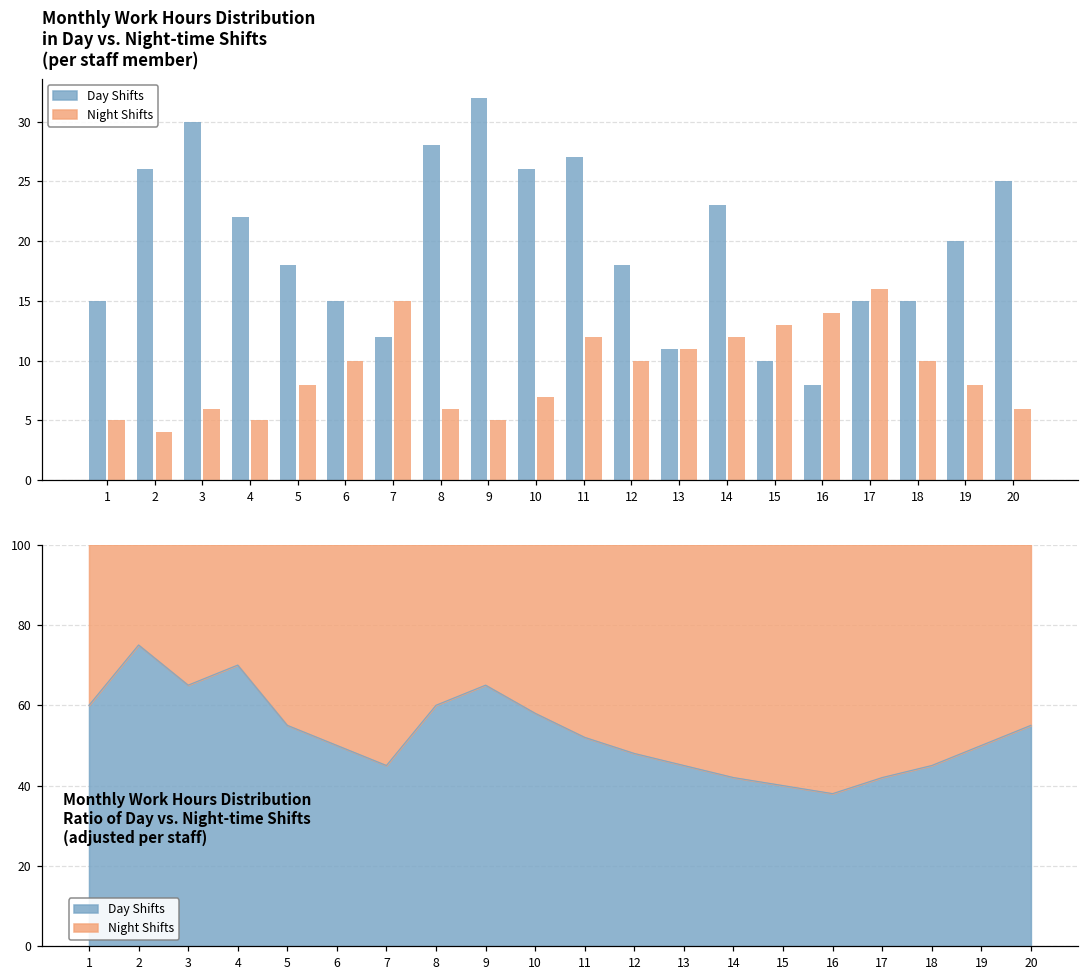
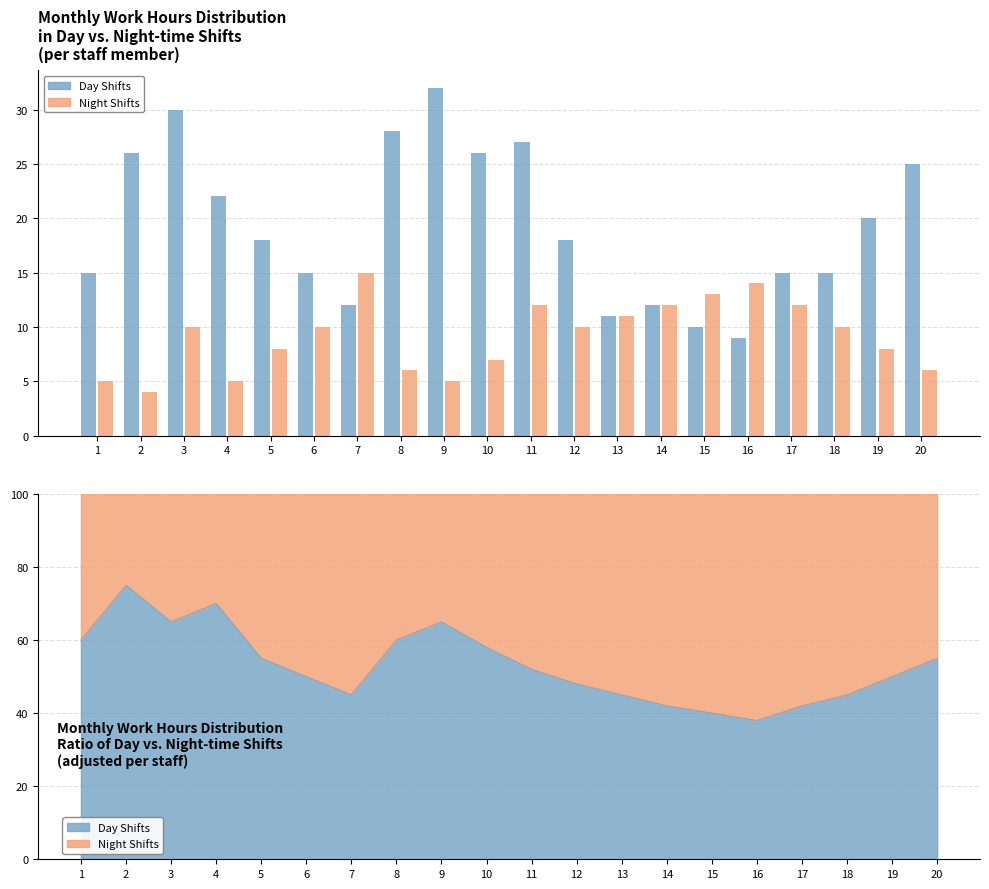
  {
    "Monthly Work Hours Distribution in Day vs. Night-time Shifts (per staff member)": {
      "Day Shifts": {
        "1": 15,
        "2": 26,
        "3": 30,
        "4": 22,
        "5": 18,
        "6": 15,
        "7": 12,
        "8": 28,
        "9": 32,
        "10": 26,
        "11": 27,
        "12": 18,
        "13": 11,
-       "14": 23,
+       "14": 12,
        "15": 10,
-       "16": 8,
+       "16": 9,
        "17": 15,
        "18": 15,
        "19": 20,
        "20": 25
      },
      "Night Shifts": {
        "1": 5,
        "2": 4,
-       "3": 6,
+       "3": 10,
        "4": 5,
        "5": 8,
        "6": 10,
        "7": 15,
        "8": 6,
        "9": 5,
        "10": 7,
        "11": 12,
        "12": 10,
        "13": 11,
        "14": 12,
        "15": 13,
        "16": 14,
-       "17": 16,
+       "17": 12,
        "18": 10,
        "19": 8,
        "20": 6
      }
    }
  }
